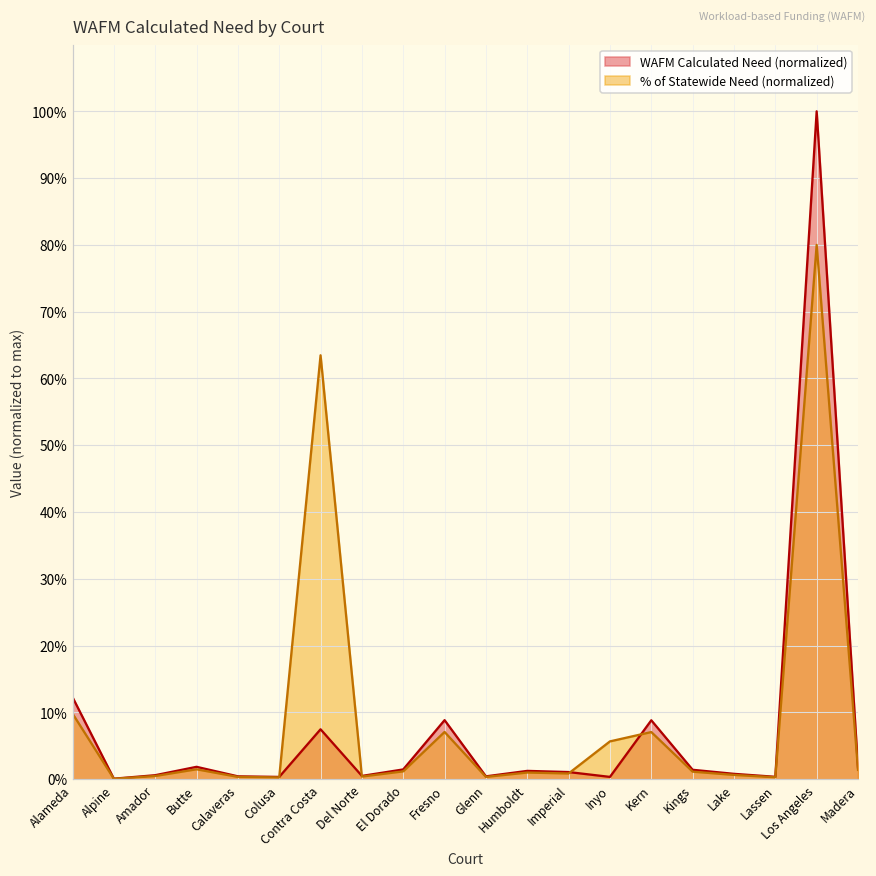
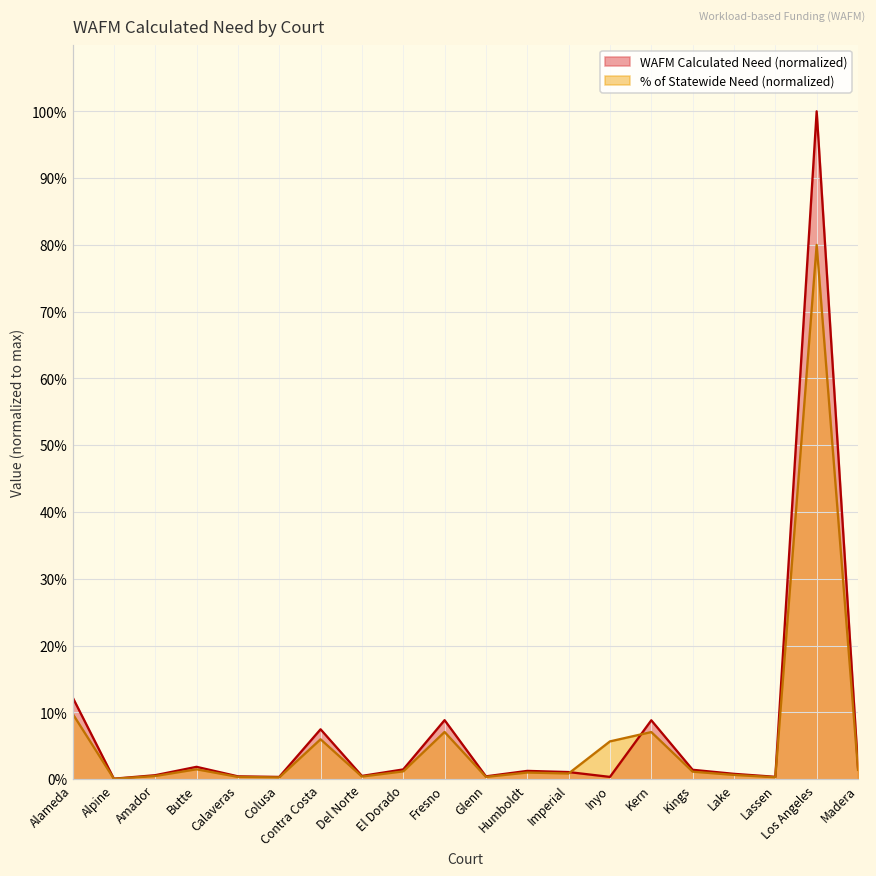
  {
    "WAFM Calculated Need (normalized)": {
      "Alameda": "12%",
      "Contra Costa": "7%",
      "Fresno": "9%",
      "Inyo": "0%",
      "Kern": "9%",
      "Los Angeles": "100%"
    },
    "% of Statewide Need (normalized)": {
      "Alameda": "10%",
-     "Contra Costa": "63%",
+     "Contra Costa": "6%",
      "Fresno": "7%",
      "Inyo": "6%",
      "Kern": "7%",
      "Los Angeles": "80%"
    }
  }
